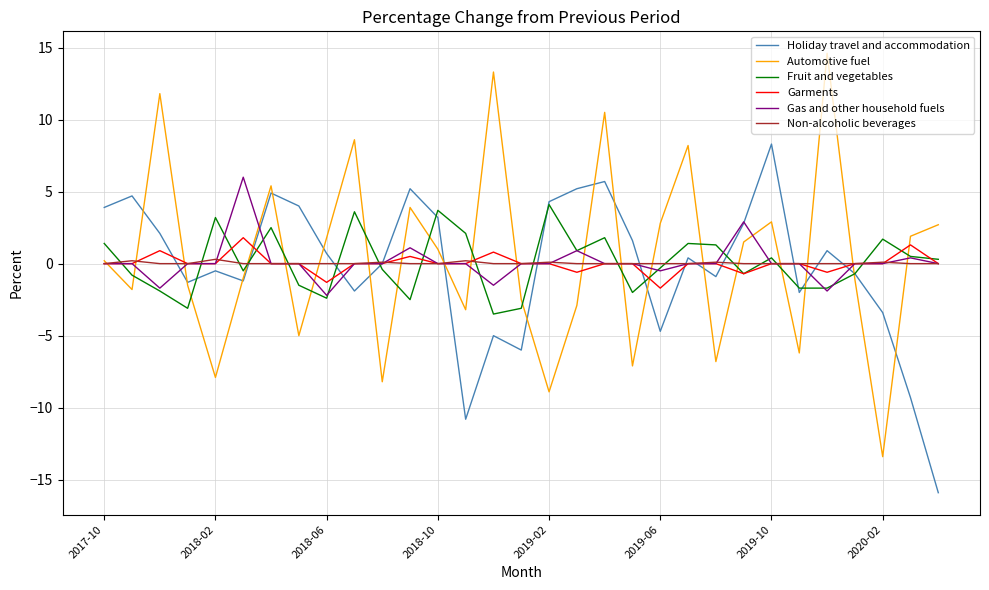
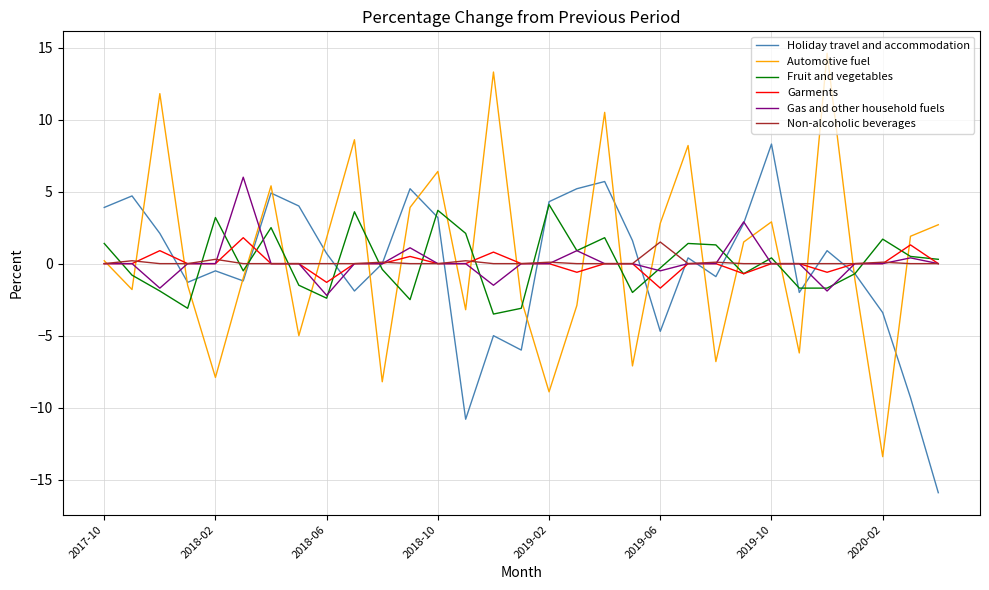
  {
    "Holiday travel and accommodation": {
      "2017-10": 3.9,
      "2018-02": -0.5,
      "2018-06": 0.7,
      "2018-10": 3.2,
      "2019-02": 4.3,
      "2019-06": -4.7,
      "2019-10": 8.3,
      "2020-02": -3.4
    },
    "Automotive fuel": {
      "2017-10": 0.2,
      "2018-02": -7.9,
      "2018-06": 1.8,
-     "2018-10": 1.0,
+     "2018-10": 6.4,
      "2019-02": -8.9,
      "2019-06": 2.8,
      "2019-10": 2.9,
      "2020-02": -13.4
    },
    "Fruit and vegetables": {
      "2017-10": 1.4,
      "2018-02": 3.2,
      "2018-06": -2.4,
      "2018-10": 3.7,
      "2019-02": 4.1,
      "2019-06": -0.3,
      "2019-10": 0.4,
      "2020-02": 1.7
    },
    "Garments": {
      "2018-06": -1.3,
      "2019-06": -1.7
    },
    "Gas and other household fuels": {
      "2018-06": -2.2,
      "2019-06": -0.5
    },
    "Non-alcoholic beverages": {
      "2018-02": 0.3,
      "2018-06": 0.0,
-     "2019-06": 0.0
+     "2019-06": 1.5
    }
  }
